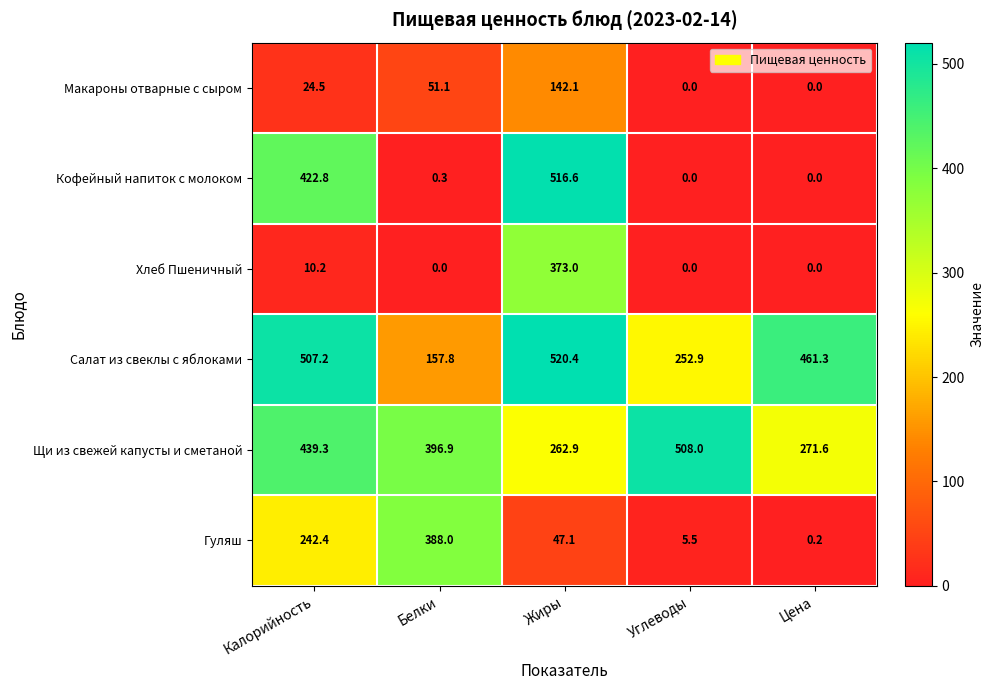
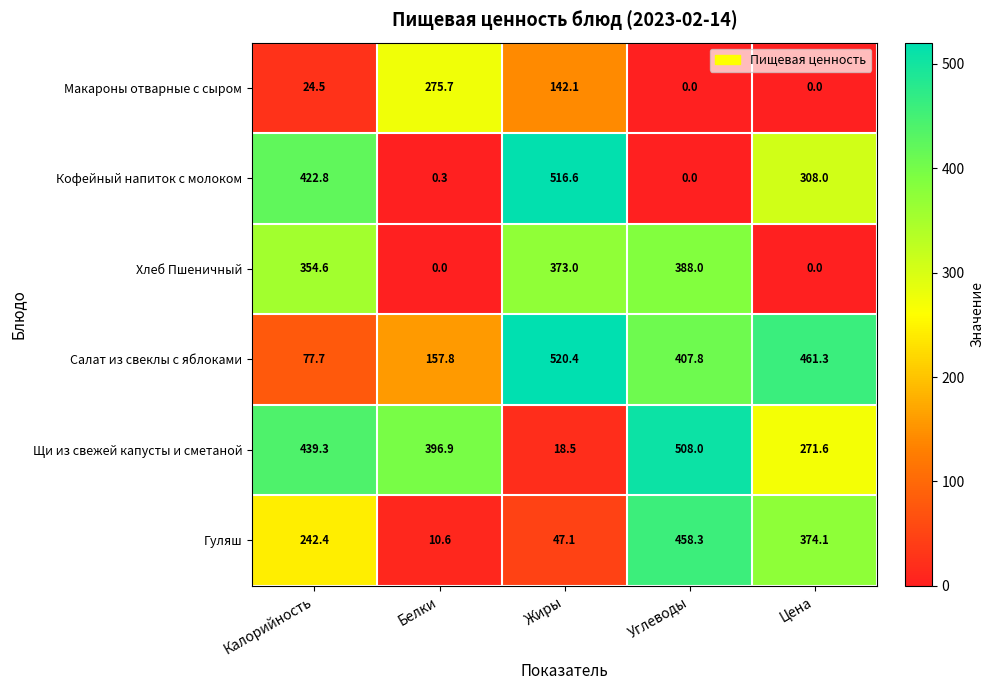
  {
    "Макароны отварные с сыром": {
      "Калорийность": 24.5,
-     "Белки": 51.1,
+     "Белки": 275.7,
      "Жиры": 142.1,
      "Углеводы": 0.0,
      "Цена": 0.0
    },
    "Кофейный напиток с молоком": {
      "Калорийность": 422.8,
      "Белки": 0.3,
      "Жиры": 516.6,
      "Углеводы": 0.0,
-     "Цена": 0.0
+     "Цена": 308.0
    },
    "Хлеб Пшеничный": {
-     "Калорийность": 10.2,
+     "Калорийность": 354.6,
      "Белки": 0.0,
      "Жиры": 373.0,
-     "Углеводы": 0.0,
+     "Углеводы": 388.0,
      "Цена": 0.0
    },
    "Салат из свеклы с яблоками": {
-     "Калорийность": 507.2,
+     "Калорийность": 77.7,
      "Белки": 157.8,
      "Жиры": 520.4,
-     "Углеводы": 252.9,
+     "Углеводы": 407.8,
      "Цена": 461.3
    },
    "Щи из свежей капусты и сметаной": {
      "Калорийность": 439.3,
      "Белки": 396.9,
-     "Жиры": 262.9,
+     "Жиры": 18.5,
      "Углеводы": 508.0,
      "Цена": 271.6
    },
    "Гуляш": {
      "Калорийность": 242.4,
-     "Белки": 388.0,
+     "Белки": 10.6,
      "Жиры": 47.1,
-     "Углеводы": 5.5,
-     "Цена": 0.2
+     "Углеводы": 458.3,
+     "Цена": 374.1
    }
  }
